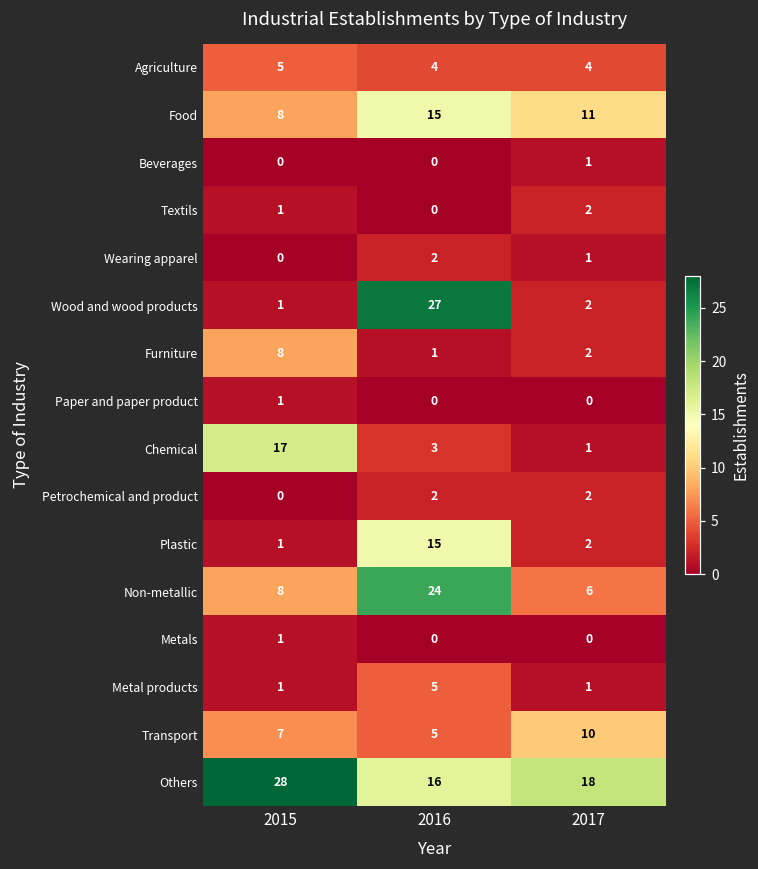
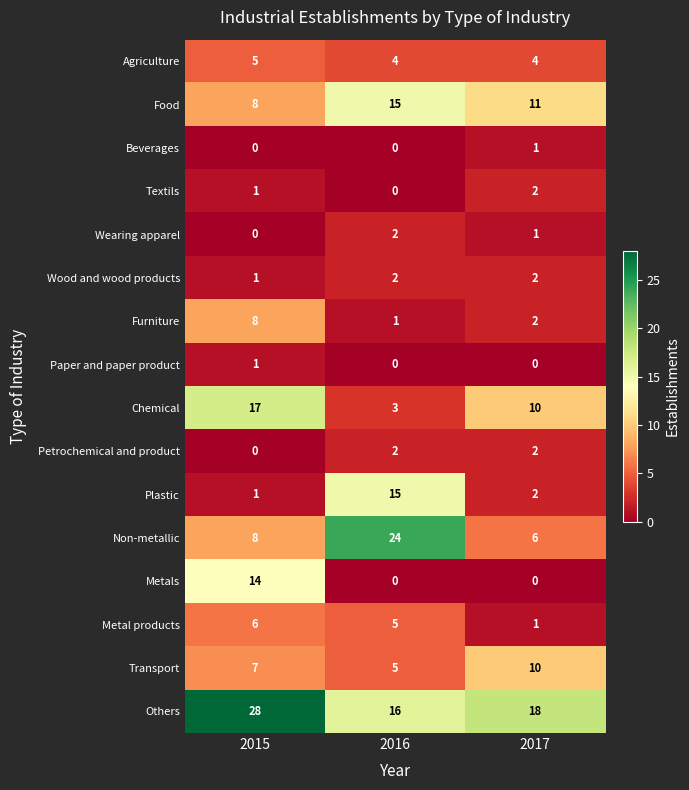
  {
    "Agriculture": {
      "2015": 5,
      "2016": 4,
      "2017": 4
    },
    "Food": {
      "2015": 8,
      "2016": 15,
      "2017": 11
    },
    "Beverages": {
      "2015": 0,
      "2016": 0,
      "2017": 1
    },
    "Textils": {
      "2015": 1,
      "2016": 0,
      "2017": 2
    },
    "Wearing apparel": {
      "2015": 0,
      "2016": 2,
      "2017": 1
    },
    "Wood and wood products": {
      "2015": 1,
-     "2016": 27,
+     "2016": 2,
      "2017": 2
    },
    "Furniture": {
      "2015": 8,
      "2016": 1,
      "2017": 2
    },
    "Paper and paper product": {
      "2015": 1,
      "2016": 0,
      "2017": 0
    },
    "Chemical": {
      "2015": 17,
      "2016": 3,
-     "2017": 1
+     "2017": 10
    },
    "Petrochemical and product": {
      "2015": 0,
      "2016": 2,
      "2017": 2
    },
    "Plastic": {
      "2015": 1,
      "2016": 15,
      "2017": 2
    },
    "Non-metallic": {
      "2015": 8,
      "2016": 24,
      "2017": 6
    },
    "Metals": {
-     "2015": 1,
+     "2015": 14,
      "2016": 0,
      "2017": 0
    },
    "Metal products": {
-     "2015": 1,
+     "2015": 6,
      "2016": 5,
      "2017": 1
    },
    "Transport": {
      "2015": 7,
      "2016": 5,
      "2017": 10
    },
    "Others": {
      "2015": 28,
      "2016": 16,
      "2017": 18
    }
  }
